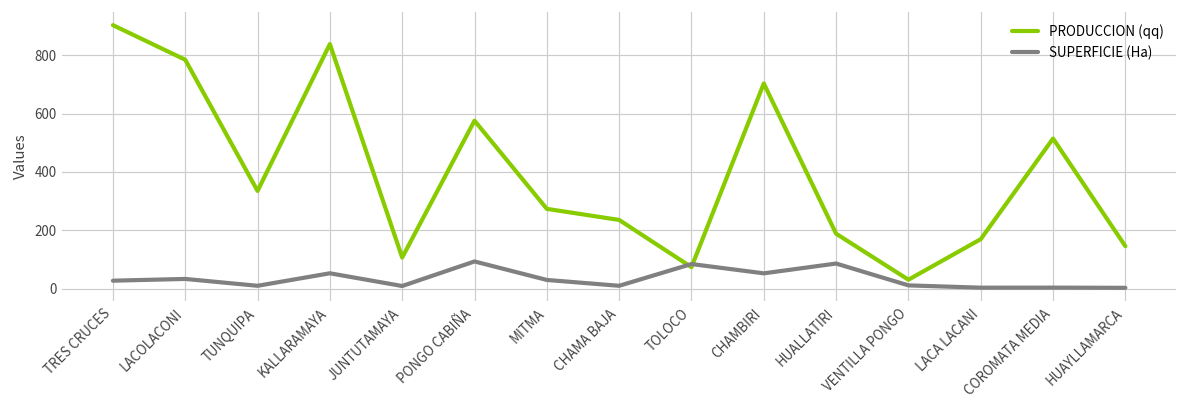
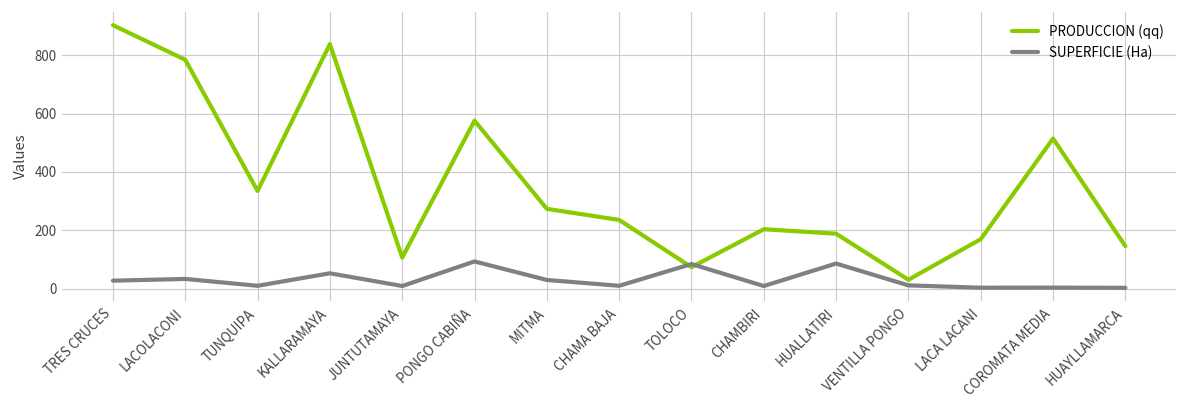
  {
    "PRODUCCION (qq)": {
      "TRES CRUCES": 900,
      "LACOLACONI": 780,
      "TUNQUIPA": 330,
      "KALLARAMAYA": 840,
      "JUNTUTAMAYA": 110,
      "PONGO CABIÑA": 580,
      "MITMA": 270,
      "CHAMA BAJA": 240,
      "TOLOCO": 70,
-     "CHAMBIRI": 700,
+     "CHAMBIRI": 200,
      "HUALLATIRI": 190,
      "VENTILLA PONGO": 30,
      "LACA LACANI": 170,
      "COROMATA MEDIA": 510,
      "HUAYLLAMARCA": 150
    },
    "SUPERFICIE (Ha)": {
      "TRES CRUCES": 30,
      "LACOLACONI": 30,
      "TUNQUIPA": 10,
      "KALLARAMAYA": 50,
      "JUNTUTAMAYA": 10,
      "PONGO CABIÑA": 90,
      "MITMA": 30,
      "CHAMA BAJA": 10,
      "TOLOCO": 80,
-     "CHAMBIRI": 50,
+     "CHAMBIRI": 10,
      "HUALLATIRI": 90,
      "VENTILLA PONGO": 10,
      "LACA LACANI": 0,
      "COROMATA MEDIA": 0,
      "HUAYLLAMARCA": 0
    }
  }
